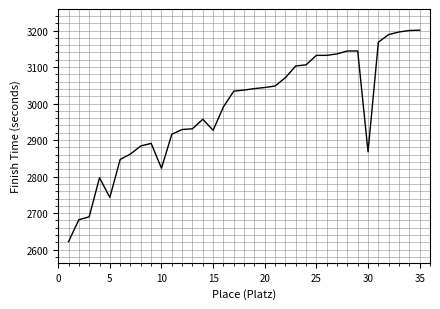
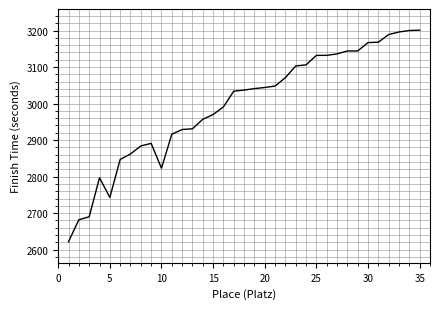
  {
    "5": 2740,
    "10": 2820,
-   "15": 2930,
+   "15": 2970,
    "20": 3040,
    "25": 3130,
-   "30": 2870,
+   "30": 3170,
    "35": 3200
  }
